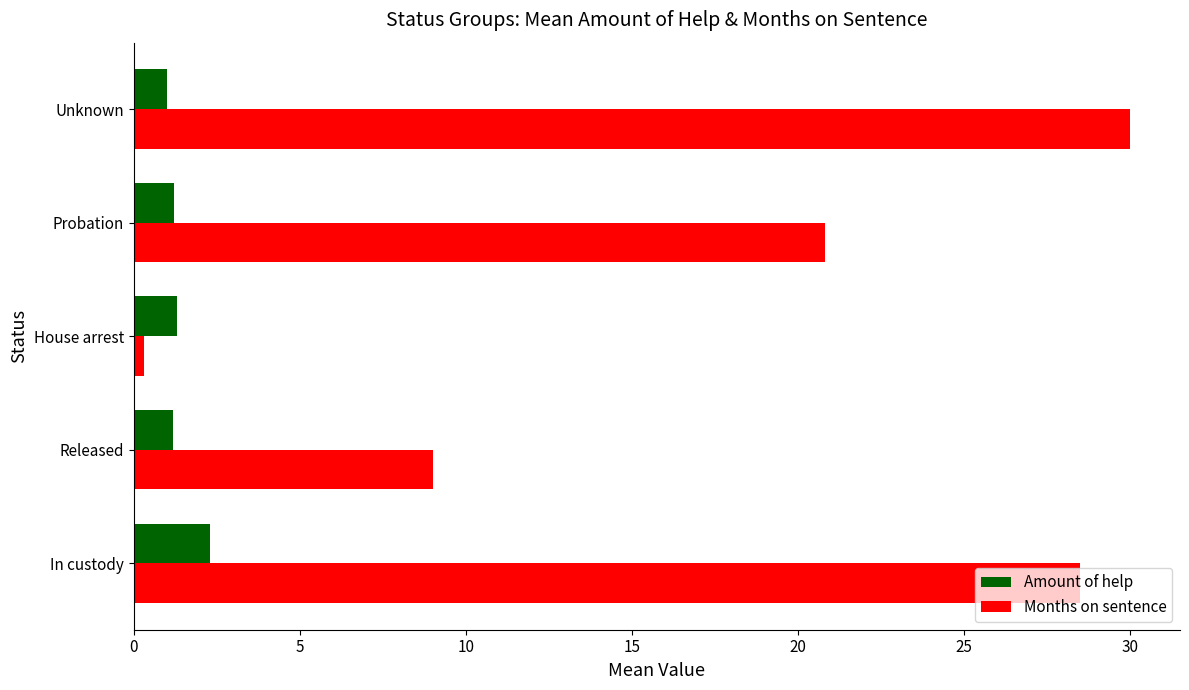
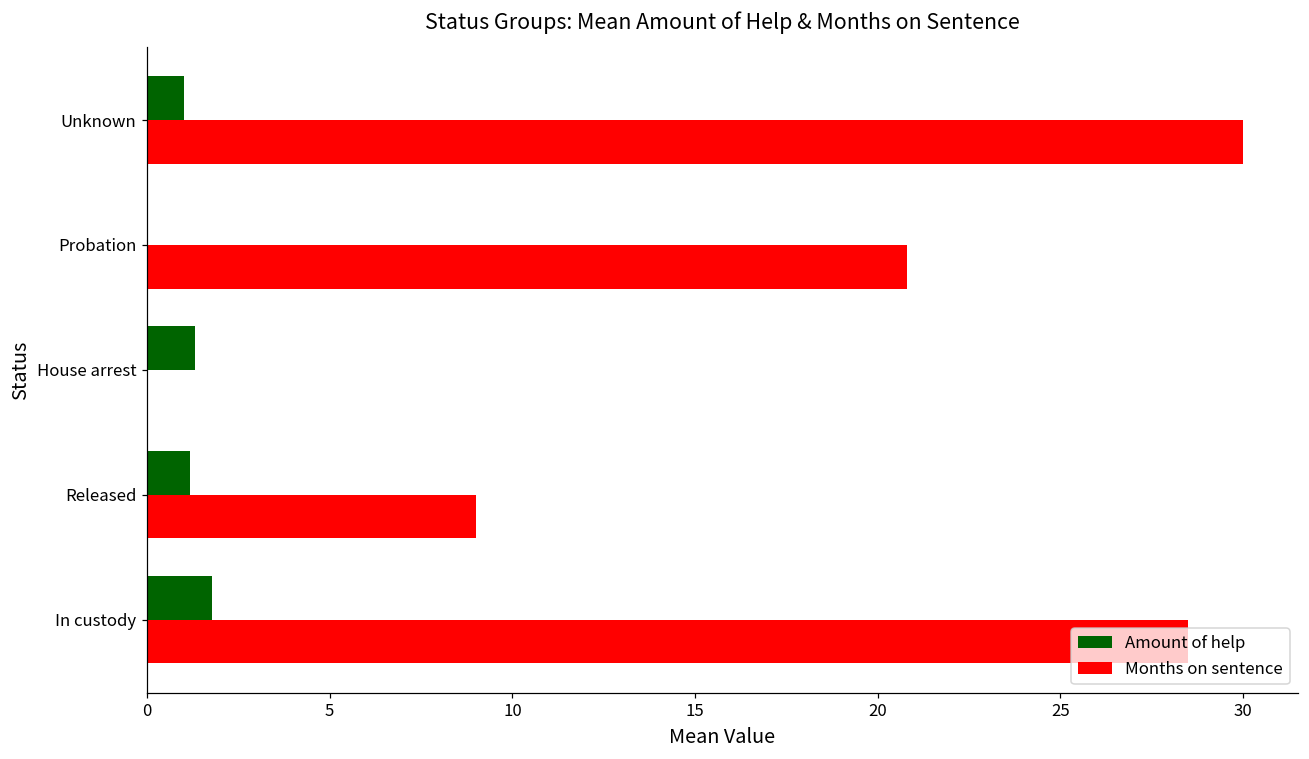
  {
    "Amount of help": {
      "Unknown": 1.0,
-     "Probation": 1.2,
+     "Probation": 0.0,
      "House arrest": 1.3,
      "Released": 1.2,
-     "In custody": 2.3
+     "In custody": 1.8
    },
    "Months on sentence": {
      "Unknown": 30.0,
      "Probation": 20.8,
-     "House arrest": 0.3,
+     "House arrest": 0.0,
      "Released": 9.0
    }
  }
